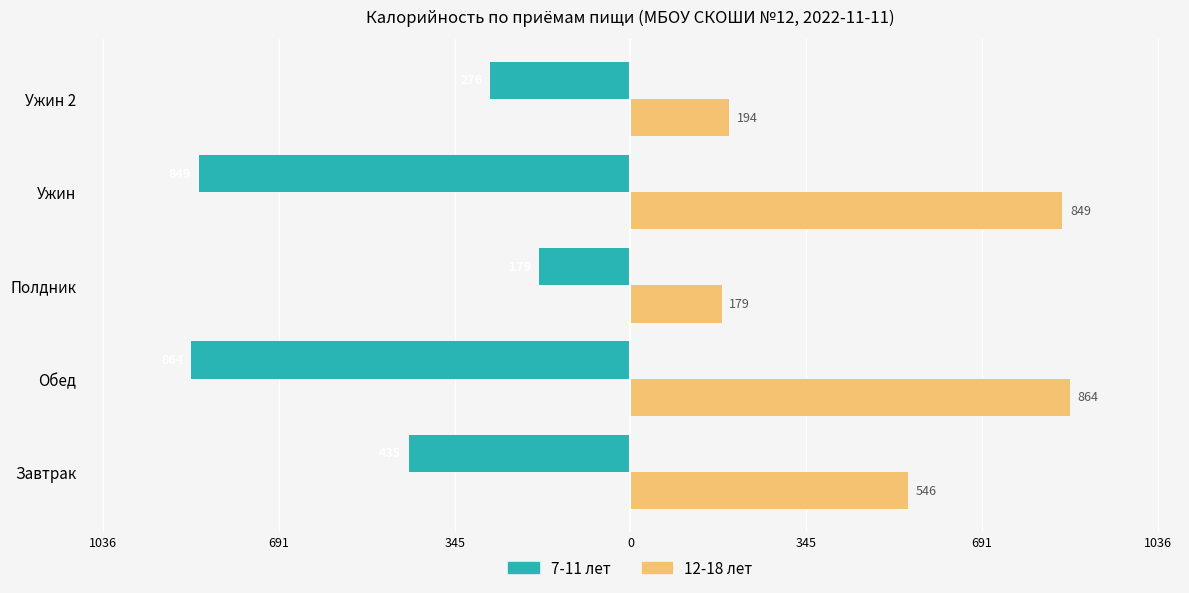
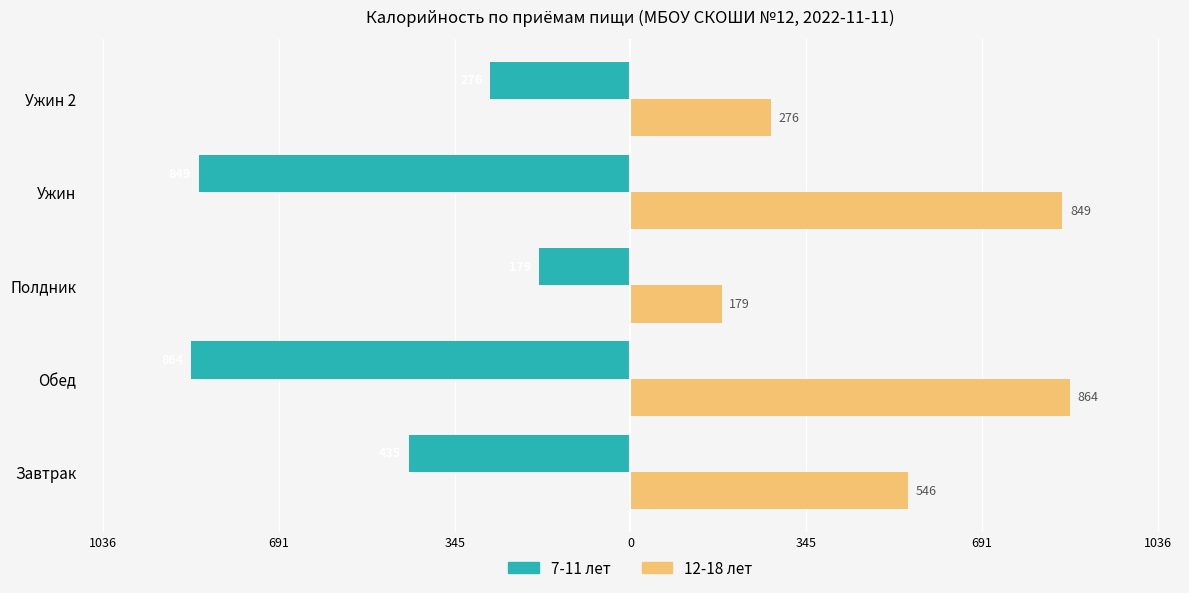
  {
    "12-18 лет": {
-     "Ужин 2": 194,
+     "Ужин 2": 276,
      "Ужин": 849,
      "Полдник": 179,
      "Обед": 864,
      "Завтрак": 546
    }
  }
